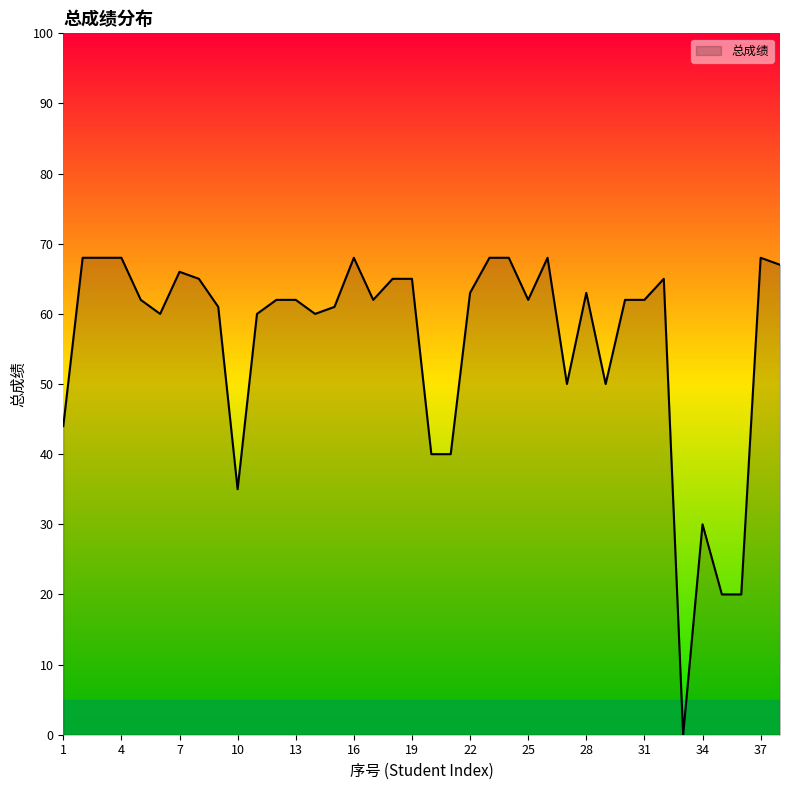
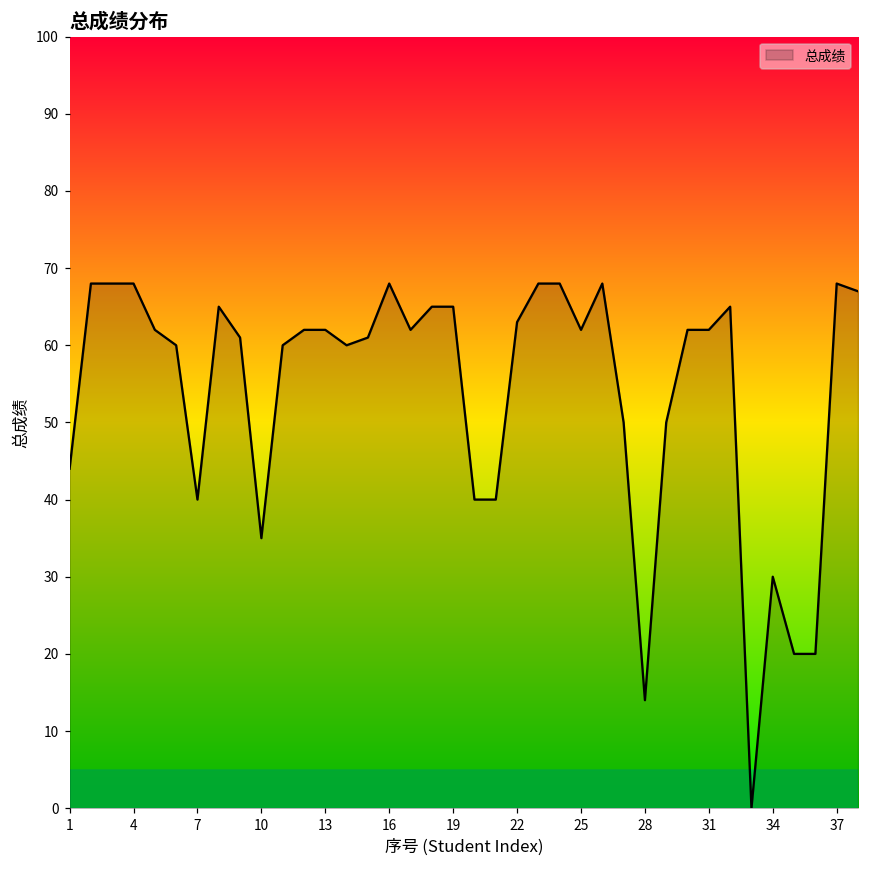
  {
    "1": 44,
    "4": 68,
-   "7": 66,
+   "7": 40,
    "10": 35,
    "13": 62,
    "16": 68,
    "19": 65,
    "22": 63,
    "25": 62,
-   "28": 63,
+   "28": 14,
    "31": 62,
    "34": 30,
    "37": 68
  }
